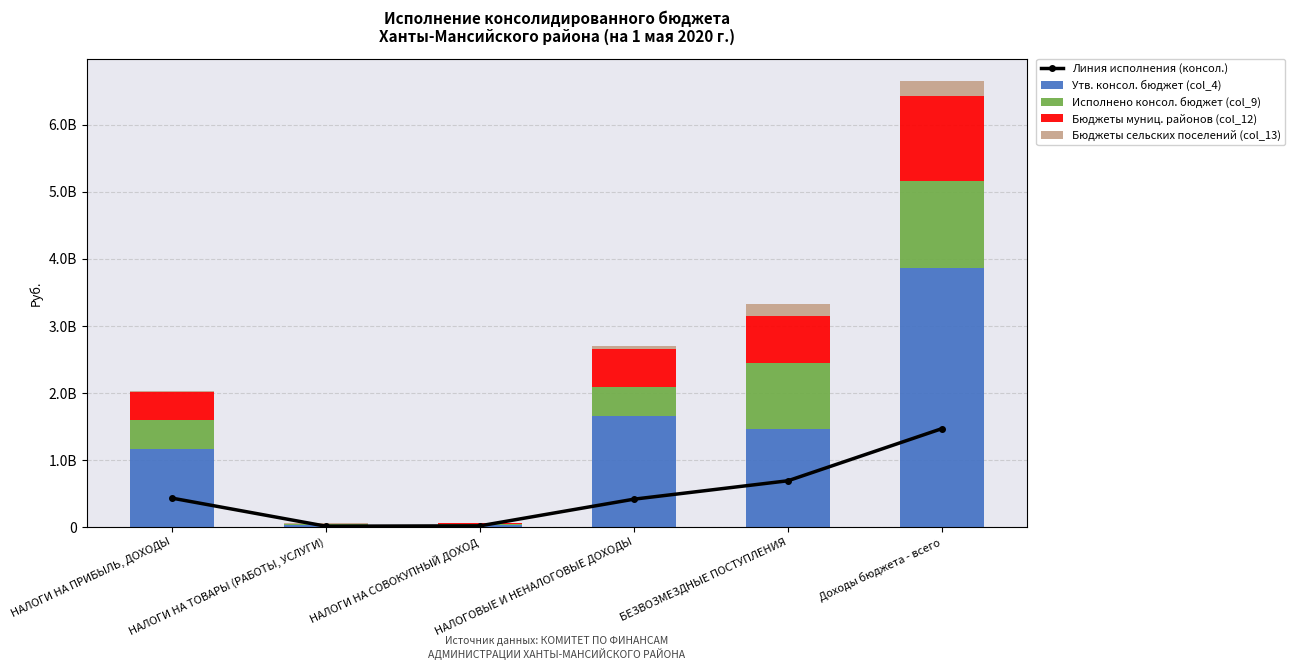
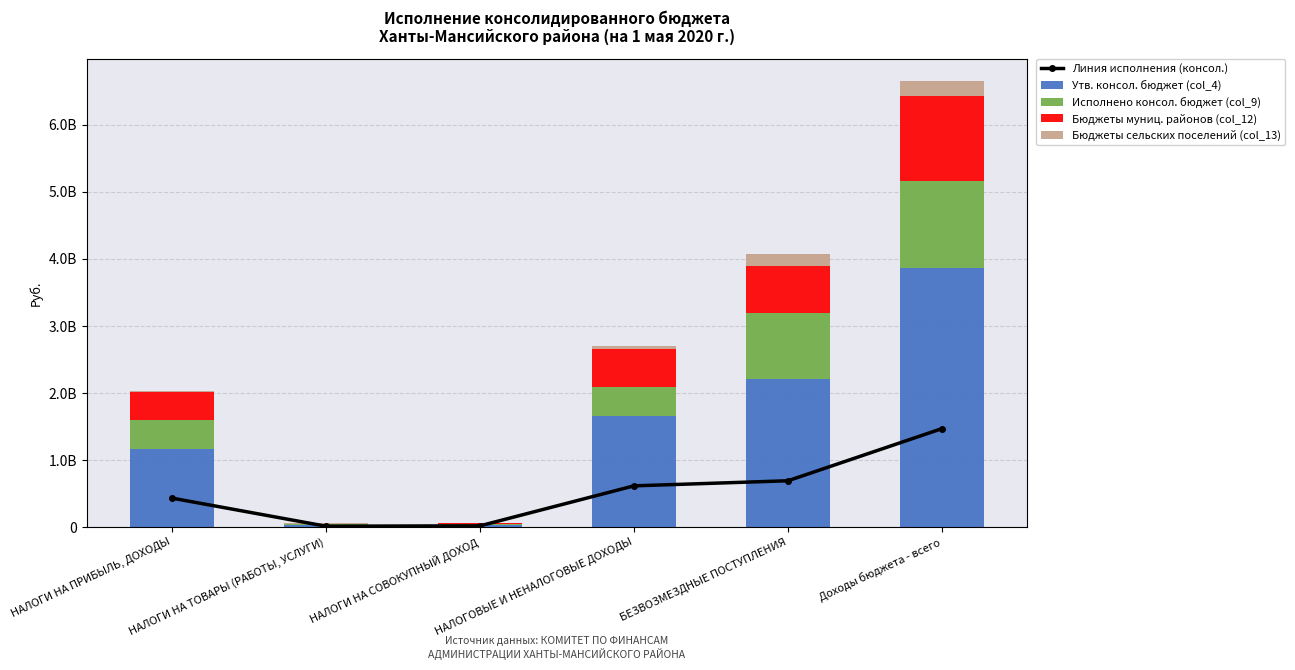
  {
    "Линия исполнения (консол.)": {
      "НАЛОГИ НА ПРИБЫЛЬ, ДОХОДЫ": 400000000,
      "НАЛОГИ НА ТОВАРЫ (РАБОТЫ, УСЛУГИ)": 0,
      "НАЛОГИ НА СОВОКУПНЫЙ ДОХОД": 0,
-     "НАЛОГОВЫЕ И НЕНАЛОГОВЫЕ ДОХОДЫ": 400000000,
+     "НАЛОГОВЫЕ И НЕНАЛОГОВЫЕ ДОХОДЫ": 600000000,
      "БЕЗВОЗМЕЗДНЫЕ ПОСТУПЛЕНИЯ": 700000000,
      "Доходы бюджета - всего": 1500000000
    },
    "Утв. консол. бюджет (col_4)": {
      "НАЛОГИ НА ПРИБЫЛЬ, ДОХОДЫ": 1200000000,
      "НАЛОГОВЫЕ И НЕНАЛОГОВЫЕ ДОХОДЫ": 1700000000,
-     "БЕЗВОЗМЕЗДНЫЕ ПОСТУПЛЕНИЯ": 1500000000,
+     "БЕЗВОЗМЕЗДНЫЕ ПОСТУПЛЕНИЯ": 2200000000,
      "Доходы бюджета - всего": 3900000000
    },
    "Исполнено консол. бюджет (col_9)": {
      "НАЛОГИ НА ПРИБЫЛЬ, ДОХОДЫ": 400000000,
      "НАЛОГОВЫЕ И НЕНАЛОГОВЫЕ ДОХОДЫ": 400000000,
      "БЕЗВОЗМЕЗДНЫЕ ПОСТУПЛЕНИЯ": 1000000000,
      "Доходы бюджета - всего": 1300000000
    },
    "Бюджеты муниц. районов (col_12)": {
      "НАЛОГИ НА ПРИБЫЛЬ, ДОХОДЫ": 400000000,
      "НАЛОГОВЫЕ И НЕНАЛОГОВЫЕ ДОХОДЫ": 600000000,
      "БЕЗВОЗМЕЗДНЫЕ ПОСТУПЛЕНИЯ": 700000000,
      "Доходы бюджета - всего": 1300000000
    },
    "Бюджеты сельских поселений (col_13)": {
      "НАЛОГОВЫЕ И НЕНАЛОГОВЫЕ ДОХОДЫ": 0,
      "БЕЗВОЗМЕЗДНЫЕ ПОСТУПЛЕНИЯ": 200000000,
      "Доходы бюджета - всего": 200000000
    }
  }
